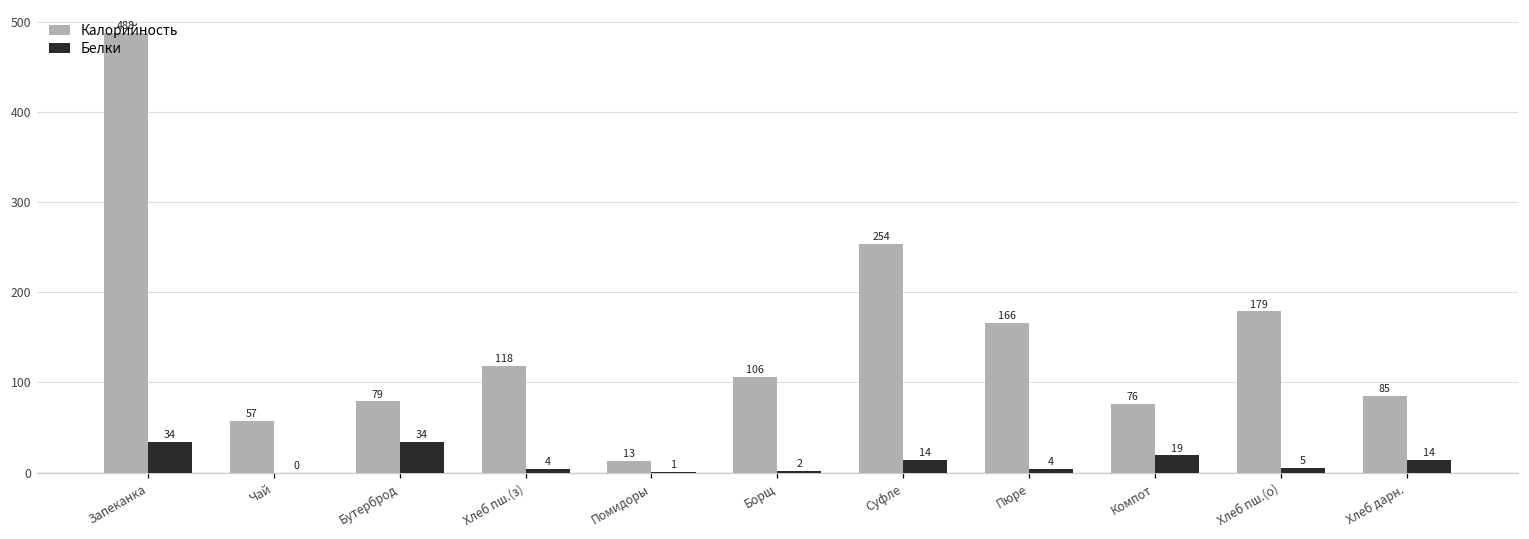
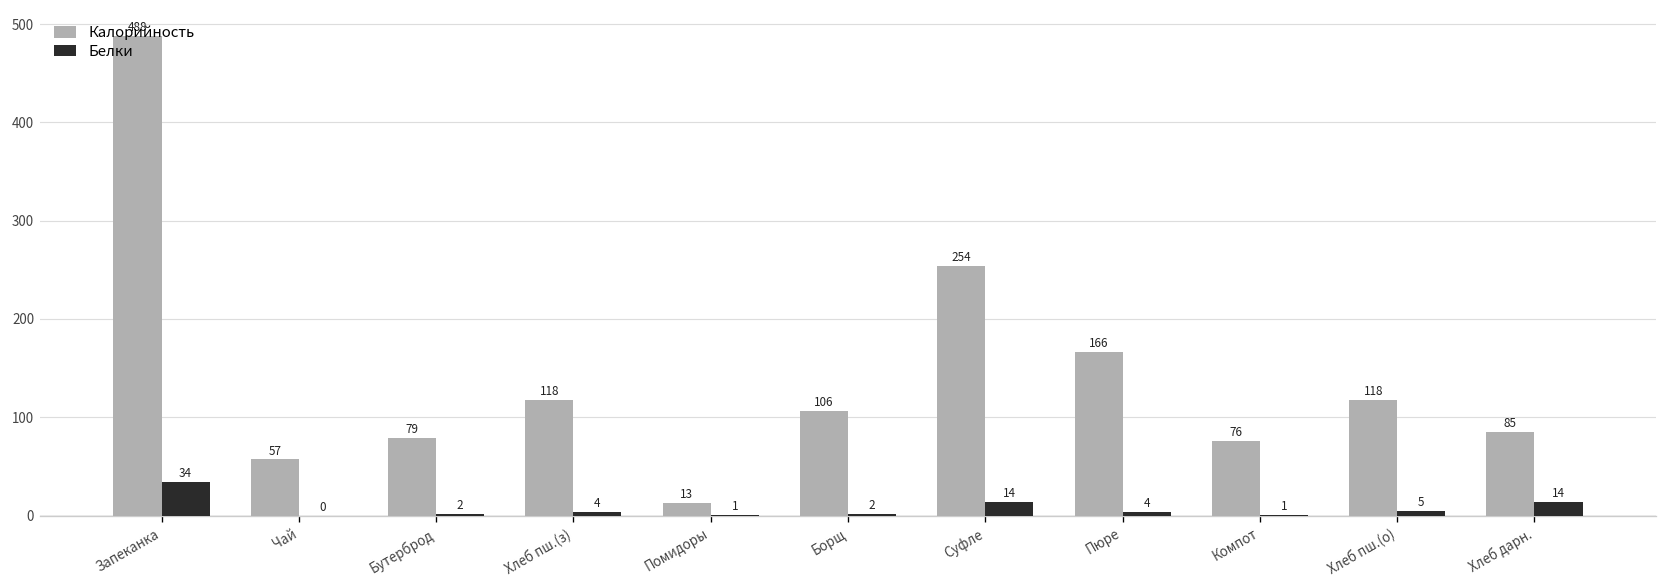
  {
    "Калорийность": {
      "Запеканка": 488,
      "Чай": 57,
      "Бутерброд": 79,
      "Хлеб пш.(з)": 118,
      "Помидоры": 13,
      "Борщ": 106,
      "Суфле": 254,
      "Пюре": 166,
      "Компот": 76,
-     "Хлеб пш.(о)": 179,
+     "Хлеб пш.(о)": 118,
      "Хлеб дарн.": 85
    },
    "Белки": {
      "Запеканка": 34,
      "Чай": 0,
-     "Бутерброд": 34,
+     "Бутерброд": 2,
      "Хлеб пш.(з)": 4,
      "Помидоры": 1,
      "Борщ": 2,
      "Суфле": 14,
      "Пюре": 4,
-     "Компот": 19,
+     "Компот": 1,
      "Хлеб пш.(о)": 5,
      "Хлеб дарн.": 14
    }
  }
